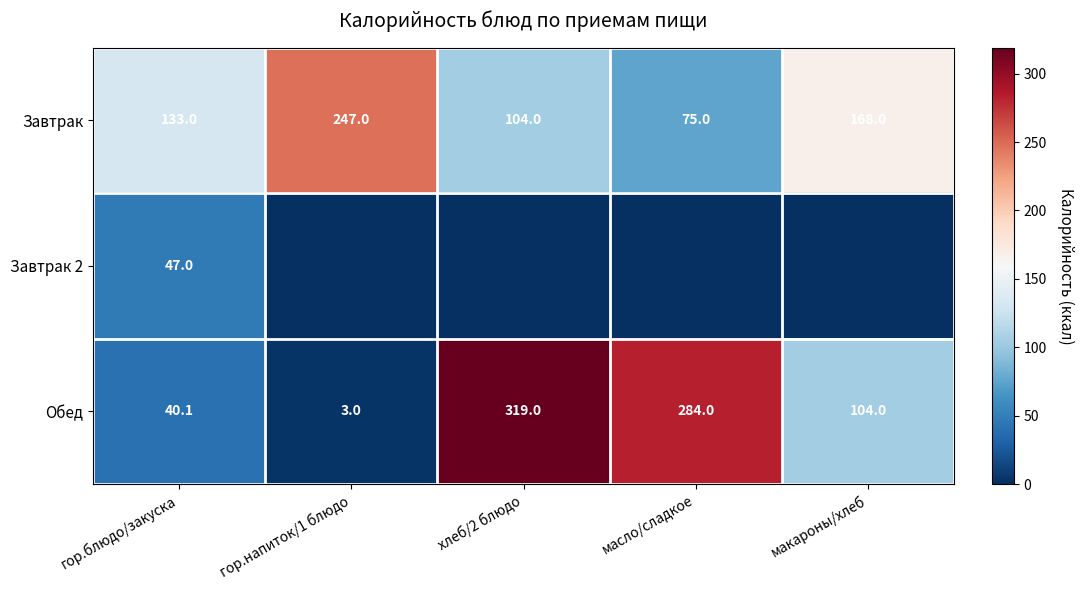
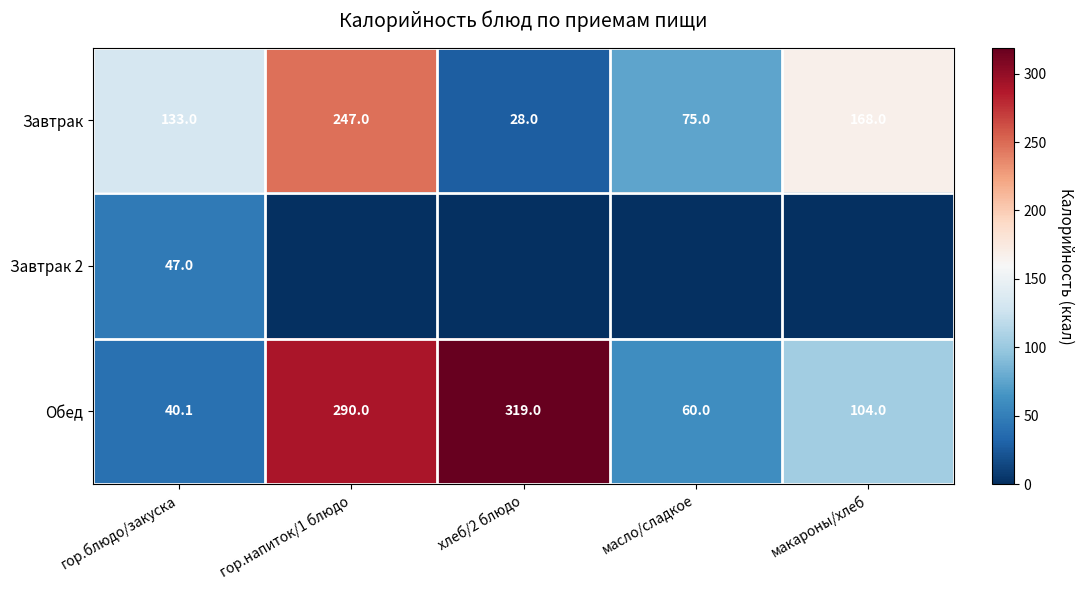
  {
    "Завтрак": {
      "гор.напиток/1 блюдо": 247.0,
-     "хлеб/2 блюдо": 104.0,
+     "хлеб/2 блюдо": 28.0,
      "масло/сладкое": 75.0
    },
    "Завтрак 2": {
      "гор.блюдо/закуска": 47.0
    },
    "Обед": {
      "гор.блюдо/закуска": 40.1,
-     "гор.напиток/1 блюдо": 3.0,
+     "гор.напиток/1 блюдо": 290.0,
      "хлеб/2 блюдо": 319.0,
-     "масло/сладкое": 284.0,
+     "масло/сладкое": 60.0,
      "макароны/хлеб": 104.0
    }
  }
